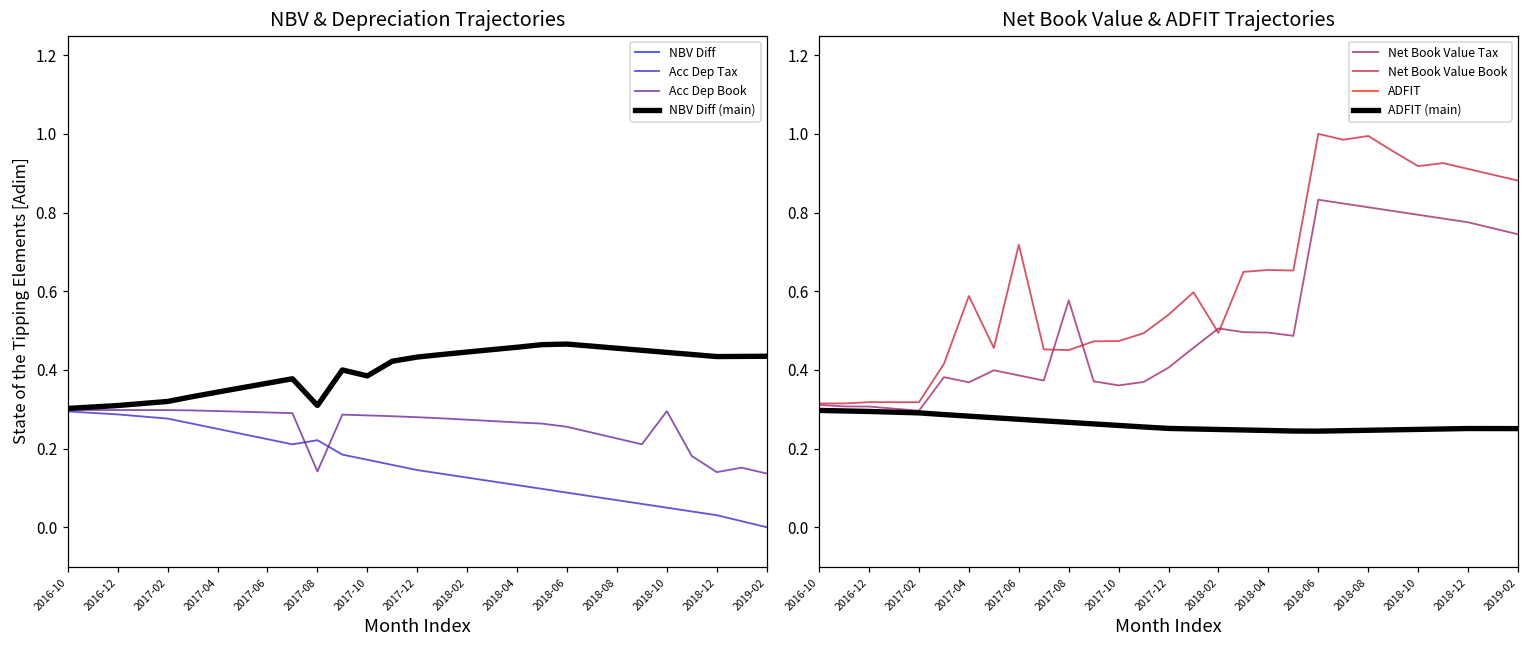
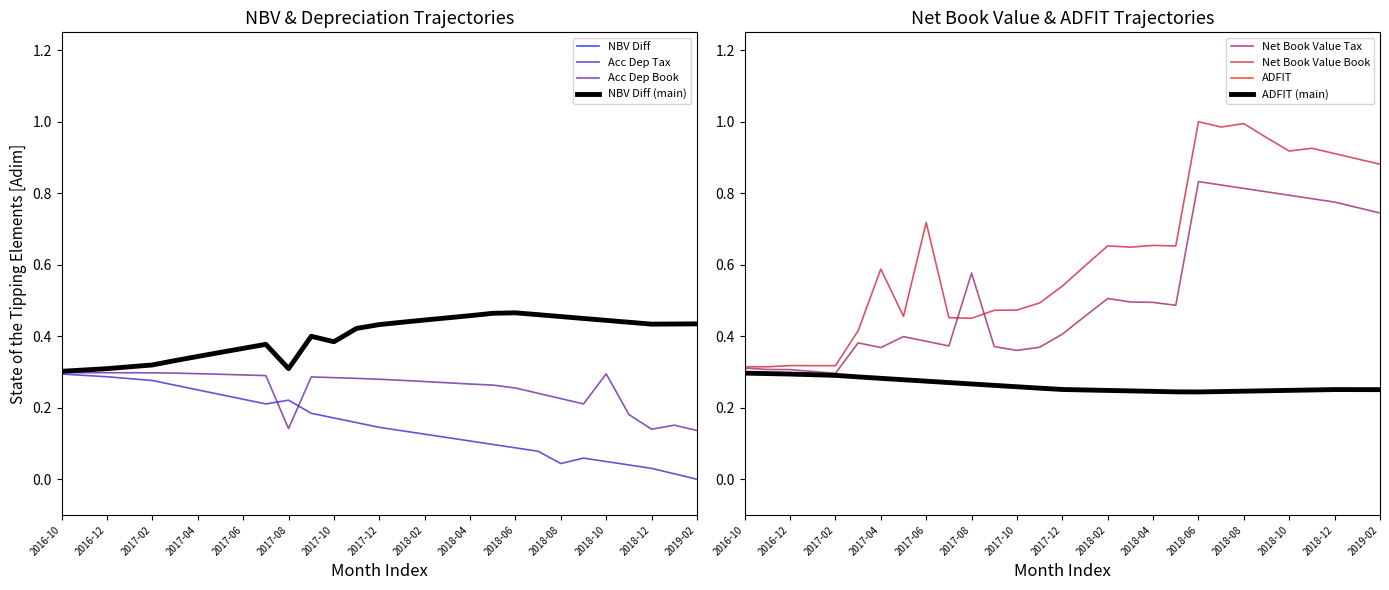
  {
    "NBV & Depreciation Trajectories": {
      "NBV Diff (main)": {
        "2016-12": 0.31,
        "2017-02": 0.32,
        "2017-04": 0.34,
        "2017-06": 0.37,
        "2017-08": 0.31,
        "2017-10": 0.38,
        "2017-12": 0.43,
        "2018-02": 0.45,
        "2018-04": 0.46,
        "2018-06": 0.47,
        "2018-08": 0.46,
        "2018-10": 0.44,
        "2018-12": 0.43,
        "2019-02": 0.43
      },
      "Acc Dep Tax": {
        "2016-12": 0.29,
        "2017-02": 0.28,
        "2017-04": 0.25,
        "2017-06": 0.22,
        "2017-08": 0.22,
        "2017-10": 0.17,
        "2017-12": 0.15,
        "2018-02": 0.13,
        "2018-04": 0.11,
        "2018-06": 0.09,
-       "2018-08": 0.07,
+       "2018-08": 0.04,
        "2018-10": 0.05,
        "2018-12": 0.03,
        "2019-02": 0.00
      },
      "Acc Dep Book": {
        "2016-12": 0.30,
        "2017-02": 0.30,
        "2017-04": 0.30,
        "2017-06": 0.29,
        "2017-08": 0.14,
        "2017-10": 0.28,
        "2017-12": 0.28,
        "2018-02": 0.27,
        "2018-04": 0.27,
        "2018-06": 0.26,
        "2018-08": 0.23,
        "2018-10": 0.29,
        "2018-12": 0.14,
        "2019-02": 0.14
      }
    },
    "Net Book Value & ADFIT Trajectories": {
      "Net Book Value Tax": {
        "2016-12": 0.31,
        "2017-04": 0.37,
        "2017-06": 0.39,
        "2017-08": 0.58,
        "2017-10": 0.36,
        "2017-12": 0.41,
        "2018-02": 0.51,
        "2018-04": 0.49,
        "2018-06": 0.83,
        "2018-08": 0.81,
        "2018-10": 0.79,
        "2018-12": 0.78,
        "2019-02": 0.74
      },
      "Net Book Value Book": {
        "2016-12": 0.32,
        "2017-02": 0.32,
        "2017-04": 0.59,
        "2017-06": 0.72,
        "2017-08": 0.45,
        "2017-10": 0.47,
        "2017-12": 0.54,
-       "2018-02": 0.49,
+       "2018-02": 0.65,
        "2018-04": 0.65,
        "2018-06": 1.00,
        "2018-08": 0.99,
        "2018-10": 0.92,
        "2018-12": 0.91,
        "2019-02": 0.88
      },
      "ADFIT (main)": {
        "2016-10": 0.30,
        "2016-12": 0.29,
        "2017-04": 0.28,
        "2017-06": 0.27,
        "2017-08": 0.27,
        "2017-10": 0.26,
        "2017-12": 0.25,
        "2018-02": 0.25,
        "2018-04": 0.25,
        "2018-06": 0.24,
        "2018-08": 0.25,
        "2018-10": 0.25,
        "2018-12": 0.25,
        "2019-02": 0.25
      }
    }
  }
